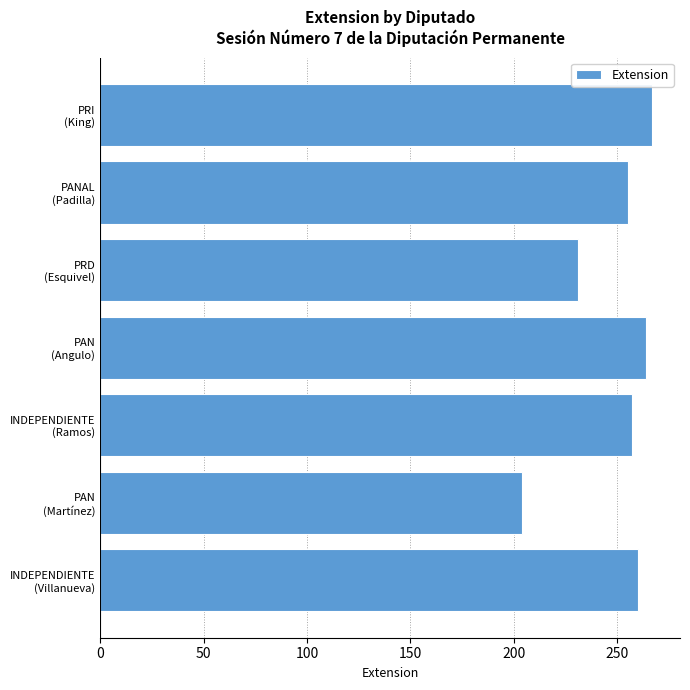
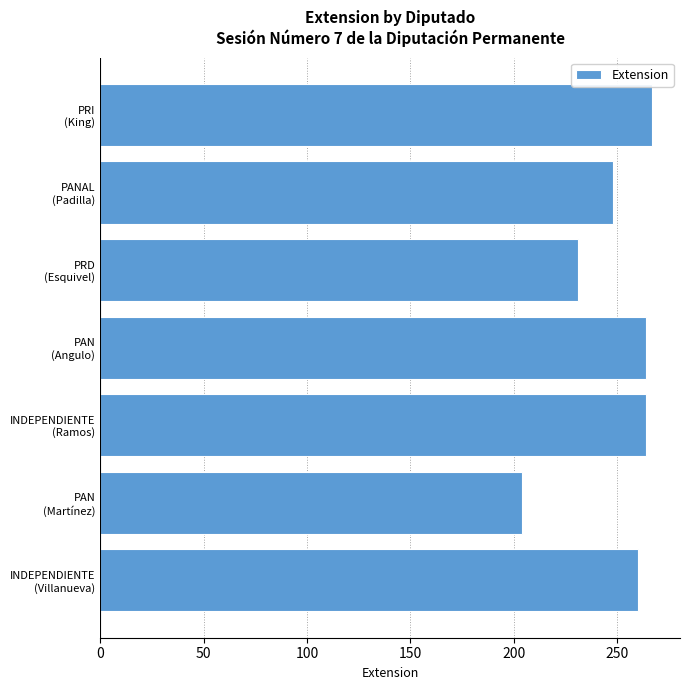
  {
    "PRI (King)": 267,
-   "PANAL (Padilla)": 255,
+   "PANAL (Padilla)": 248,
    "PRD (Esquivel)": 231,
    "PAN (Angulo)": 264,
-   "INDEPENDIENTE (Ramos)": 257,
+   "INDEPENDIENTE (Ramos)": 264,
    "PAN (Martínez)": 204,
    "INDEPENDIENTE (Villanueva)": 260
  }
